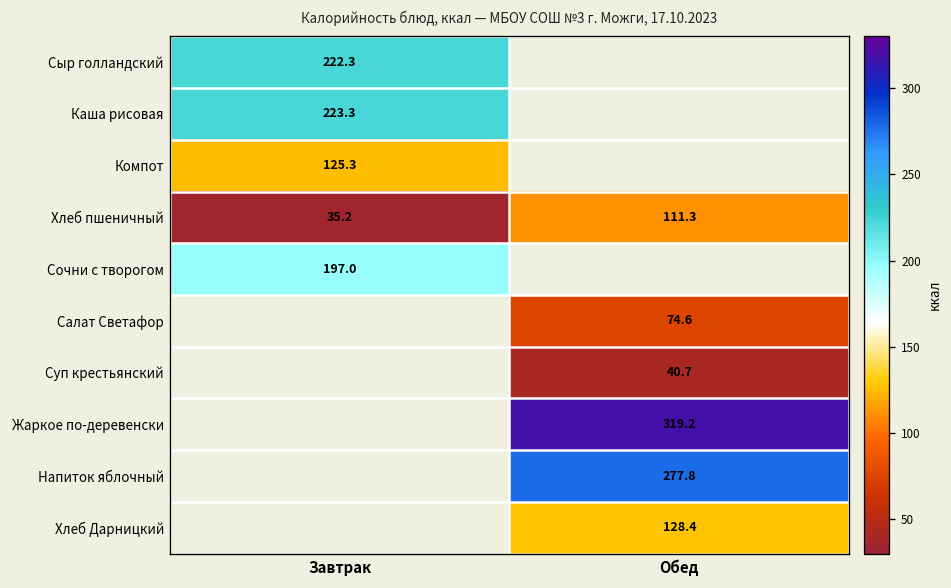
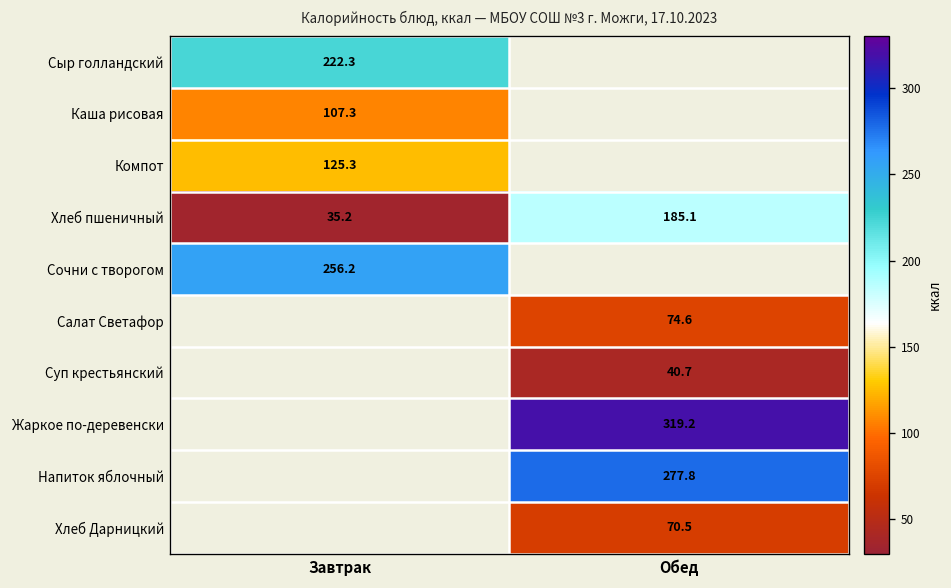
  {
    "Сыр голландский": {
      "Завтрак": 222.3
    },
    "Каша рисовая": {
-     "Завтрак": 223.3
+     "Завтрак": 107.3
    },
    "Компот": {
      "Завтрак": 125.3
    },
    "Хлеб пшеничный": {
      "Завтрак": 35.2,
-     "Обед": 111.3
+     "Обед": 185.1
    },
    "Сочни с творогом": {
-     "Завтрак": 197.0
+     "Завтрак": 256.2
    },
    "Салат Светафор": {
      "Обед": 74.6
    },
    "Суп крестьянский": {
      "Обед": 40.7
    },
    "Жаркое по-деревенски": {
      "Обед": 319.2
    },
    "Напиток яблочный": {
      "Обед": 277.8
    },
    "Хлеб Дарницкий": {
-     "Обед": 128.4
+     "Обед": 70.5
    }
  }
